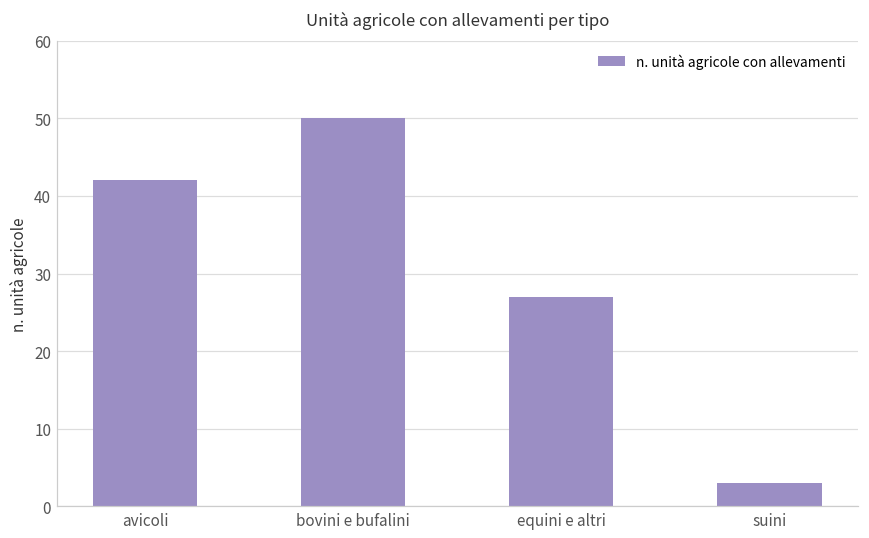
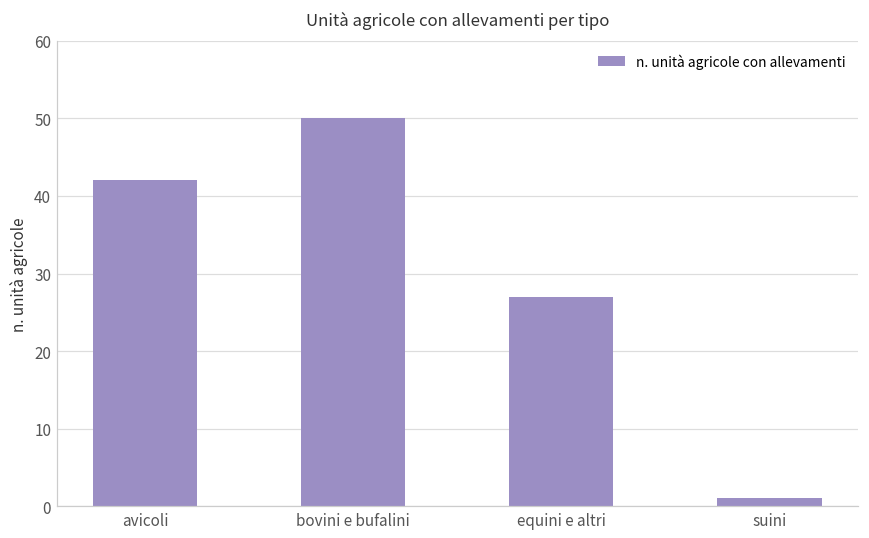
  {
    "avicoli": 42,
    "bovini e bufalini": 50,
    "equini e altri": 27,
-   "suini": 3
+   "suini": 1
  }
